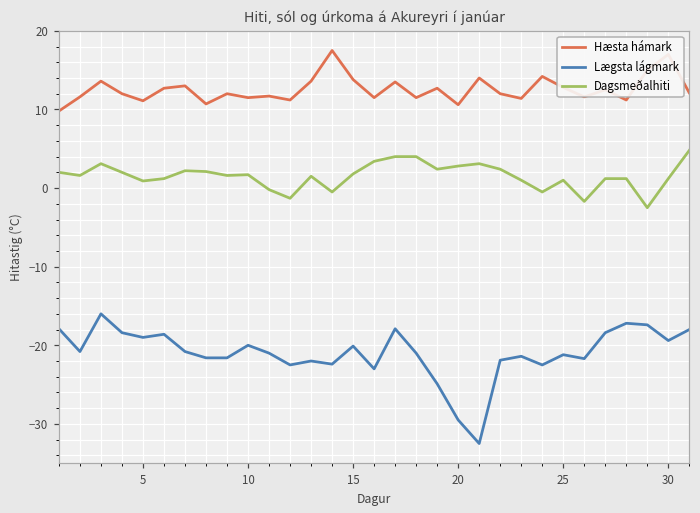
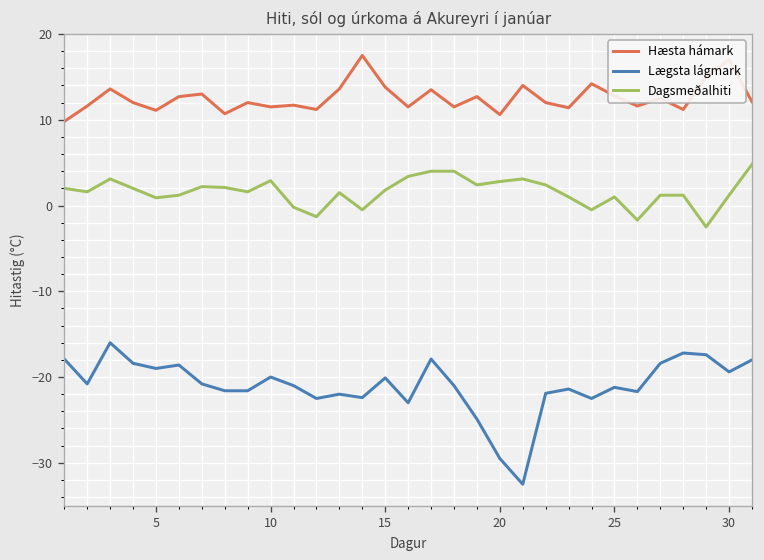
  {
    "Hæsta hámark": {
      "5": 11,
      "10": 12,
      "15": 14,
      "20": 11
    },
    "Lægsta lágmark": {
      "5": -19,
      "10": -20,
      "15": -20,
      "20": -30,
      "25": -21,
      "30": -19
    },
    "Dagsmeðalhiti": {
      "5": 1,
-     "10": 2,
+     "10": 3,
      "15": 2,
      "20": 3,
      "25": 1,
      "30": 1
    }
  }
